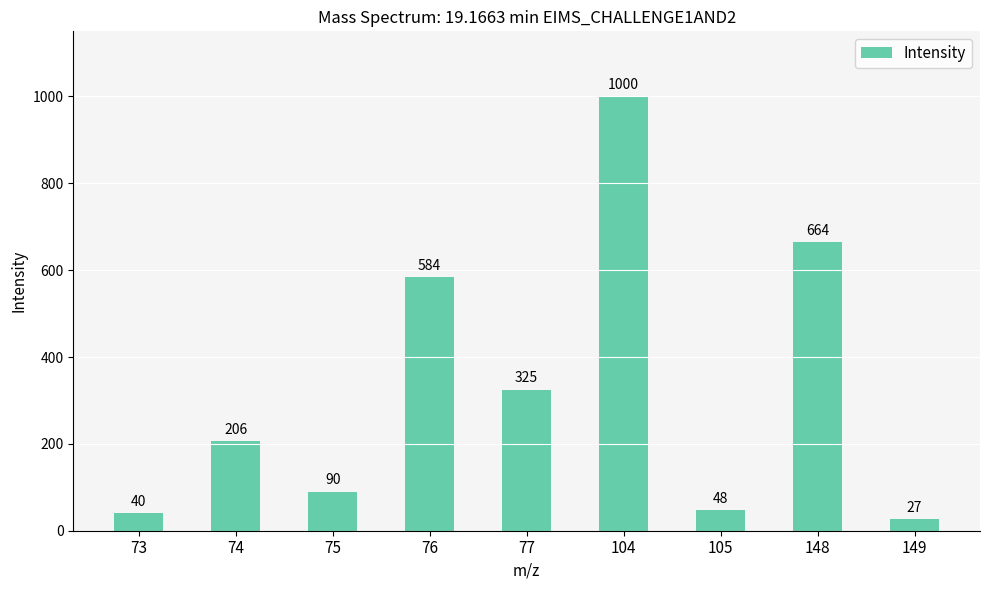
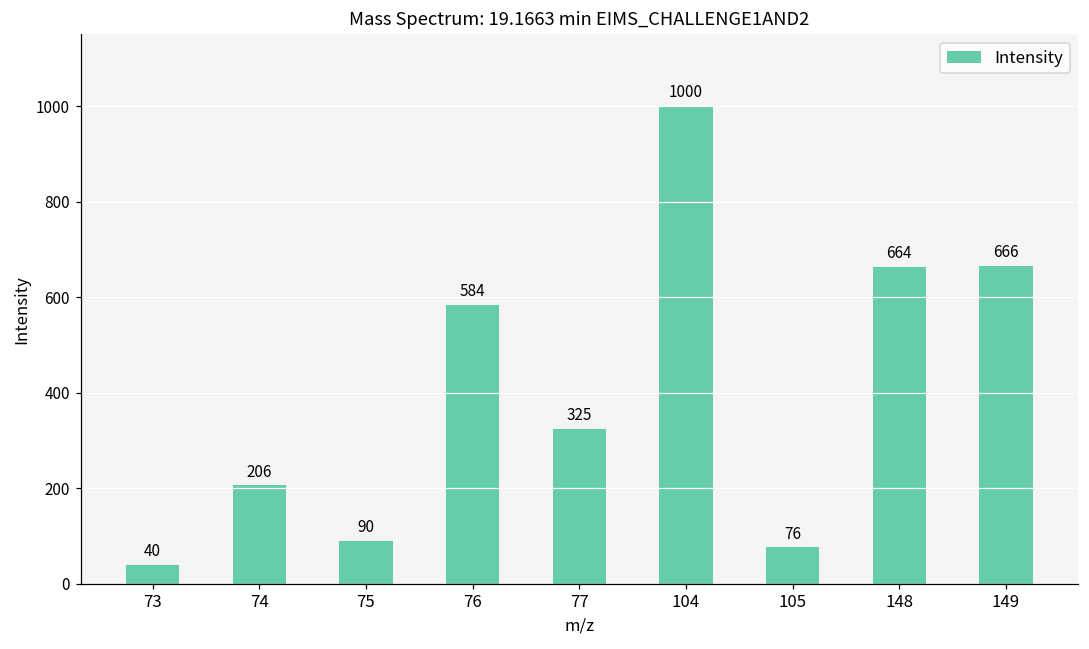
  {
    "73": 40,
    "74": 206,
    "75": 90,
    "76": 584,
    "77": 325,
    "104": 1000,
-   "105": 48,
+   "105": 76,
    "148": 664,
-   "149": 27
+   "149": 666
  }
